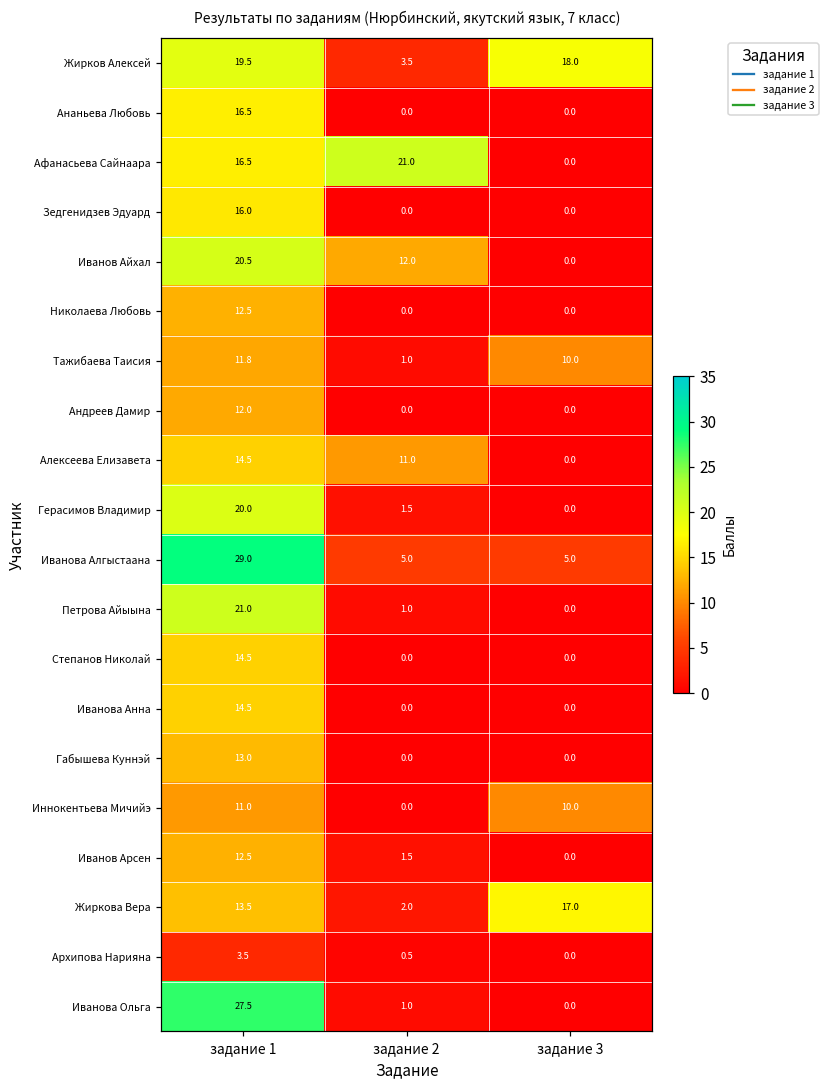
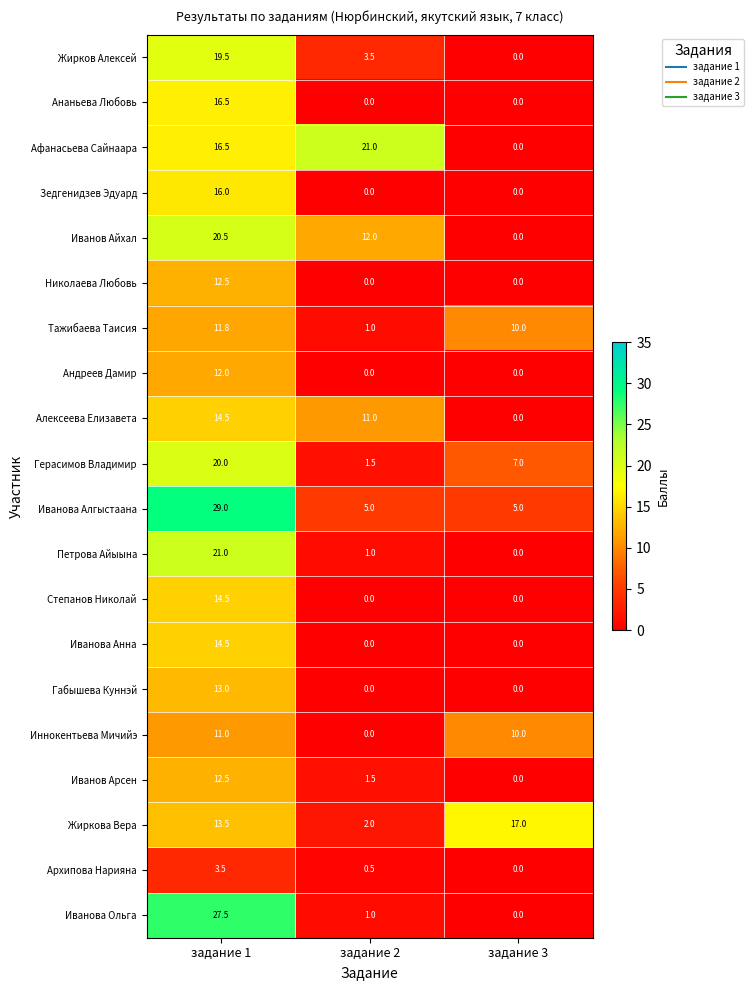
  {
    "Жирков Алексей": {
      "задание 1": 19.5,
      "задание 2": 3.5,
-     "задание 3": 18.0
+     "задание 3": 0.0
    },
    "Ананьева Любовь": {
      "задание 1": 16.5,
      "задание 2": 0.0,
      "задание 3": 0.0
    },
    "Афанасьева Сайнаара": {
      "задание 1": 16.5,
      "задание 2": 21.0,
      "задание 3": 0.0
    },
    "Зедгенидзев Эдуард": {
      "задание 1": 16.0,
      "задание 2": 0.0,
      "задание 3": 0.0
    },
    "Иванов Айхал": {
      "задание 1": 20.5,
      "задание 2": 12.0,
      "задание 3": 0.0
    },
    "Николаева Любовь": {
      "задание 1": 12.5,
      "задание 2": 0.0,
      "задание 3": 0.0
    },
    "Тажибаева Таисия": {
      "задание 1": 11.8,
      "задание 2": 1.0,
      "задание 3": 10.0
    },
    "Андреев Дамир": {
      "задание 1": 12.0,
      "задание 2": 0.0,
      "задание 3": 0.0
    },
    "Алексеева Елизавета": {
      "задание 1": 14.5,
      "задание 2": 11.0,
      "задание 3": 0.0
    },
    "Герасимов Владимир": {
      "задание 1": 20.0,
      "задание 2": 1.5,
-     "задание 3": 0.0
+     "задание 3": 7.0
    },
    "Иванова Алгыстаана": {
      "задание 1": 29.0,
      "задание 2": 5.0,
      "задание 3": 5.0
    },
    "Петрова Айыына": {
      "задание 1": 21.0,
      "задание 2": 1.0,
      "задание 3": 0.0
    },
    "Степанов Николай": {
      "задание 1": 14.5,
      "задание 2": 0.0,
      "задание 3": 0.0
    },
    "Иванова Анна": {
      "задание 1": 14.5,
      "задание 2": 0.0,
      "задание 3": 0.0
    },
    "Габышева Куннэй": {
      "задание 1": 13.0,
      "задание 2": 0.0,
      "задание 3": 0.0
    },
    "Иннокентьева Мичийэ": {
      "задание 1": 11.0,
      "задание 2": 0.0,
      "задание 3": 10.0
    },
    "Иванов Арсен": {
      "задание 1": 12.5,
      "задание 2": 1.5,
      "задание 3": 0.0
    },
    "Жиркова Вера": {
      "задание 1": 13.5,
      "задание 2": 2.0,
      "задание 3": 17.0
    },
    "Архипова Нарияна": {
      "задание 1": 3.5,
      "задание 2": 0.5,
      "задание 3": 0.0
    },
    "Иванова Ольга": {
      "задание 1": 27.5,
      "задание 2": 1.0,
      "задание 3": 0.0
    }
  }
